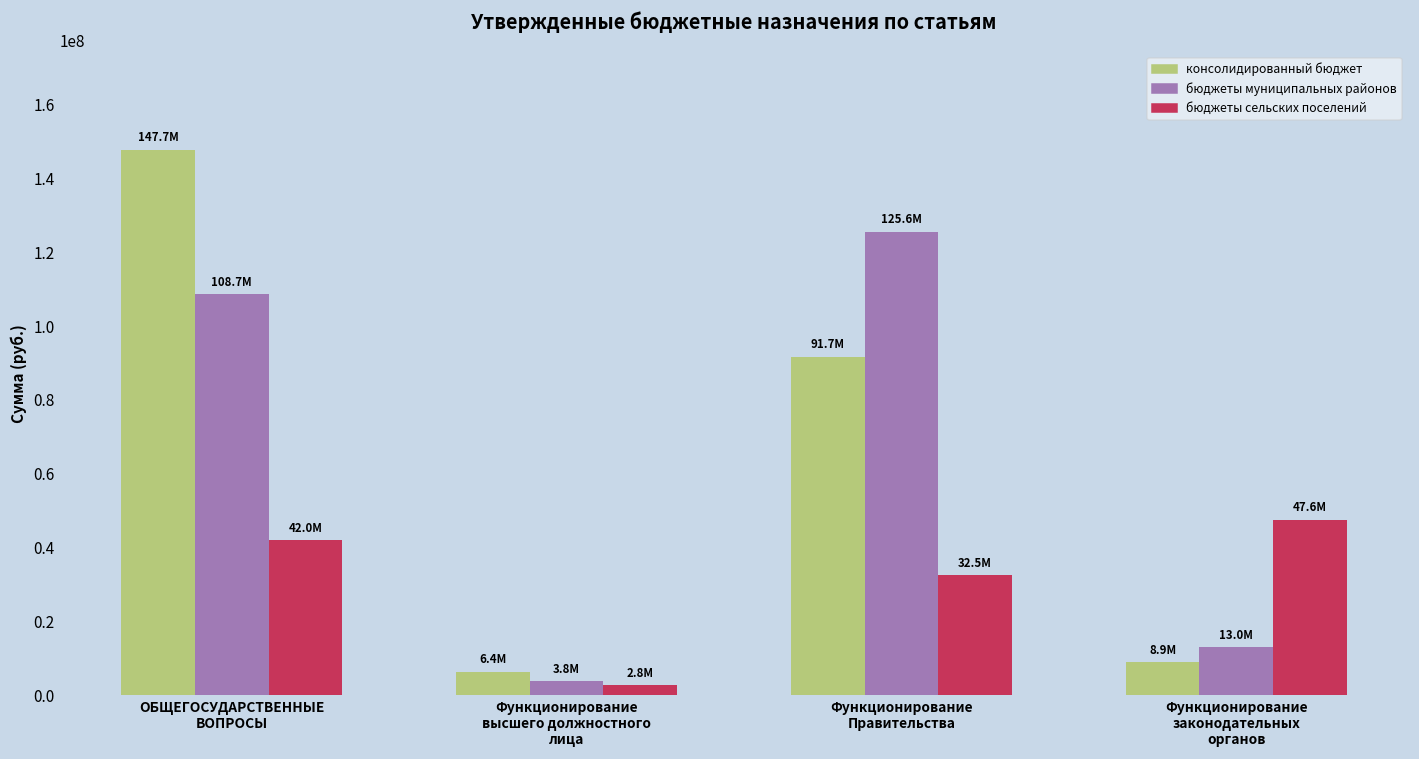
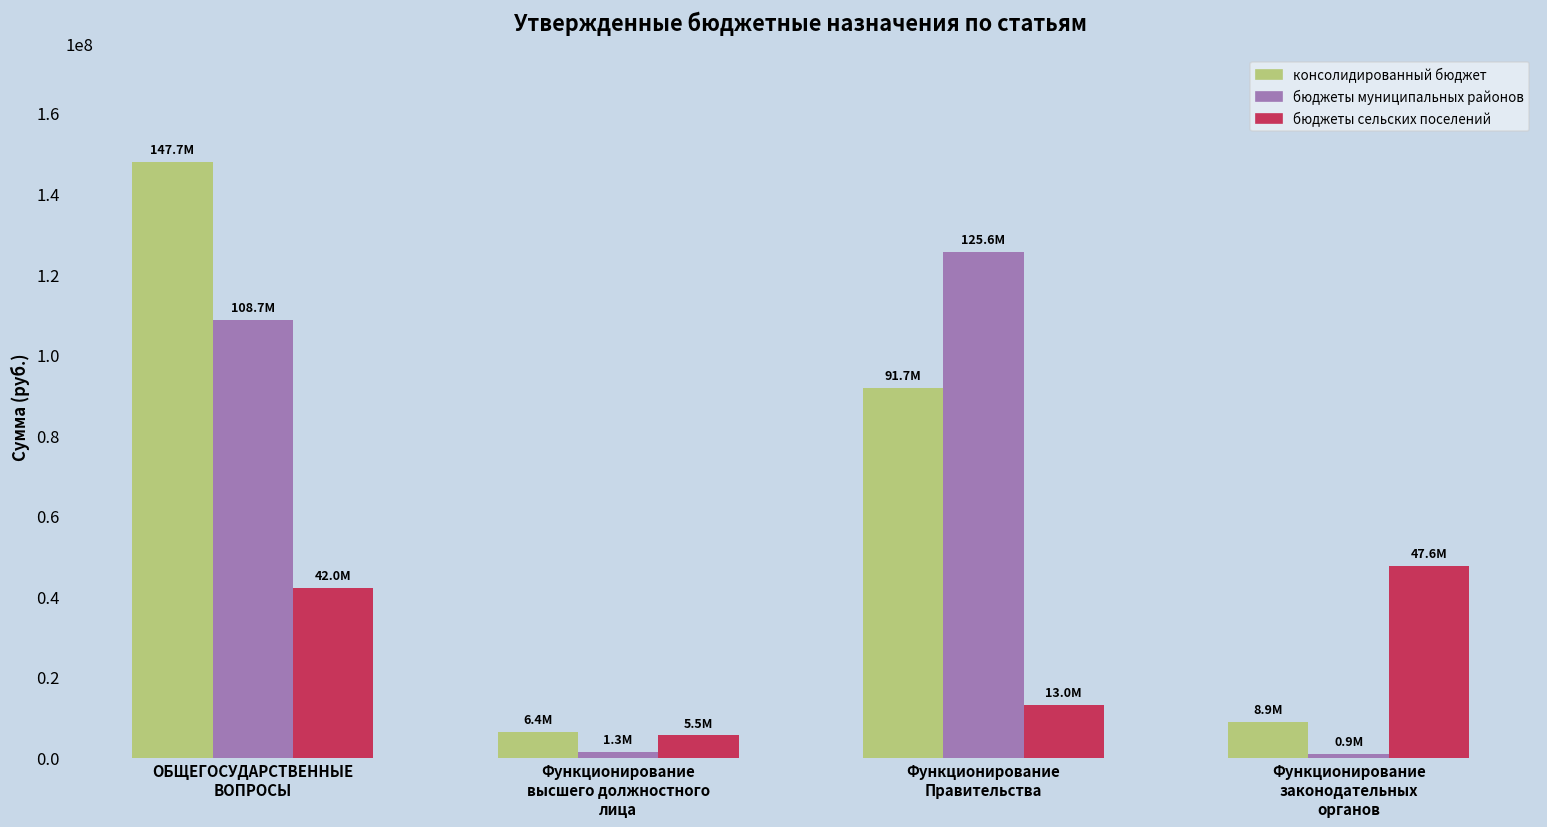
  {
    "бюджеты муниципальных районов": {
-     "Функционирование высшего должностного лица": "3.8М",
-     "Функционирование законодательных органов": "13.0М"
+     "Функционирование высшего должностного лица": "1.3М",
+     "Функционирование законодательных органов": "0.9М"
    },
    "бюджеты сельских поселений": {
-     "Функционирование высшего должностного лица": "2.8М",
-     "Функционирование Правительства": "32.5М"
+     "Функционирование высшего должностного лица": "5.5М",
+     "Функционирование Правительства": "13.0М"
    }
  }
